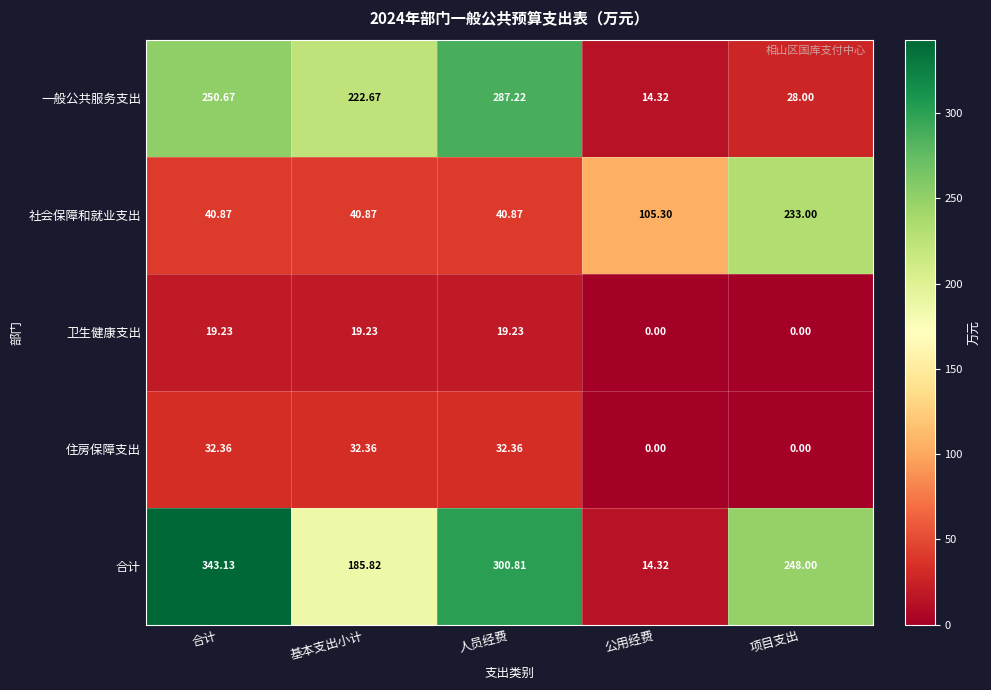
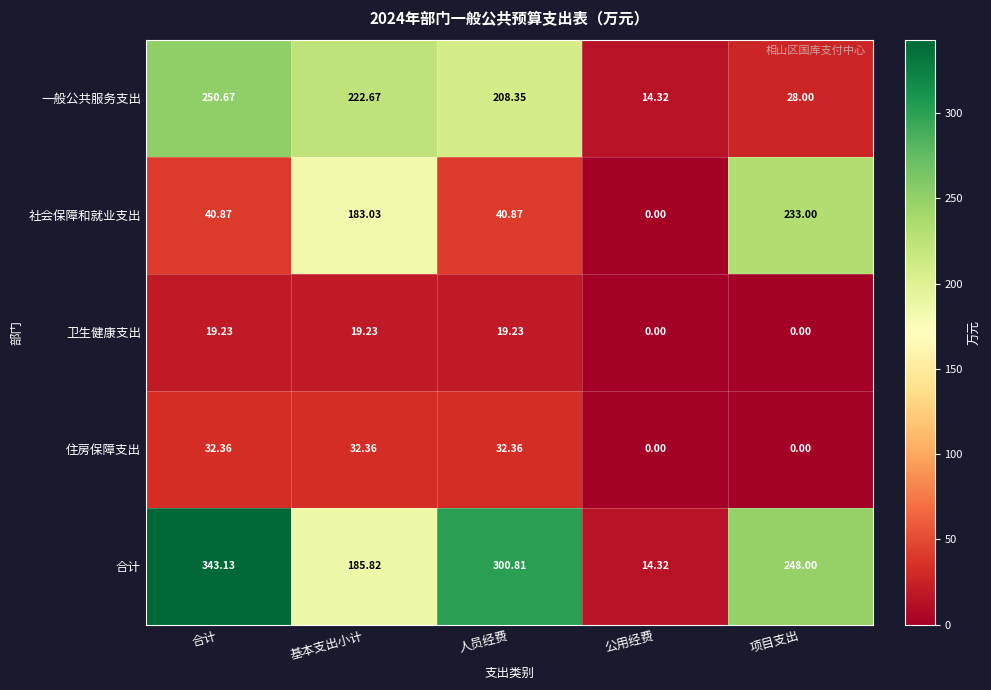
  {
    "一般公共服务支出": {
      "合计": 250.67,
      "基本支出小计": 222.67,
-     "人员经费": 287.22,
+     "人员经费": 208.35,
      "公用经费": 14.32
    },
    "社会保障和就业支出": {
      "合计": 40.87,
-     "基本支出小计": 40.87,
+     "基本支出小计": 183.03,
      "人员经费": 40.87,
-     "公用经费": 105.30,
+     "公用经费": 0.00,
      "项目支出": 233.00
    },
    "卫生健康支出": {
      "合计": 19.23,
      "基本支出小计": 19.23,
      "人员经费": 19.23,
      "公用经费": 0.00,
      "项目支出": 0.00
    },
    "住房保障支出": {
      "合计": 32.36,
      "基本支出小计": 32.36,
      "人员经费": 32.36,
      "公用经费": 0.00,
      "项目支出": 0.00
    },
    "合计": {
      "合计": 343.13,
      "基本支出小计": 185.82,
      "人员经费": 300.81,
      "公用经费": 14.32,
      "项目支出": 248.00
    }
  }
